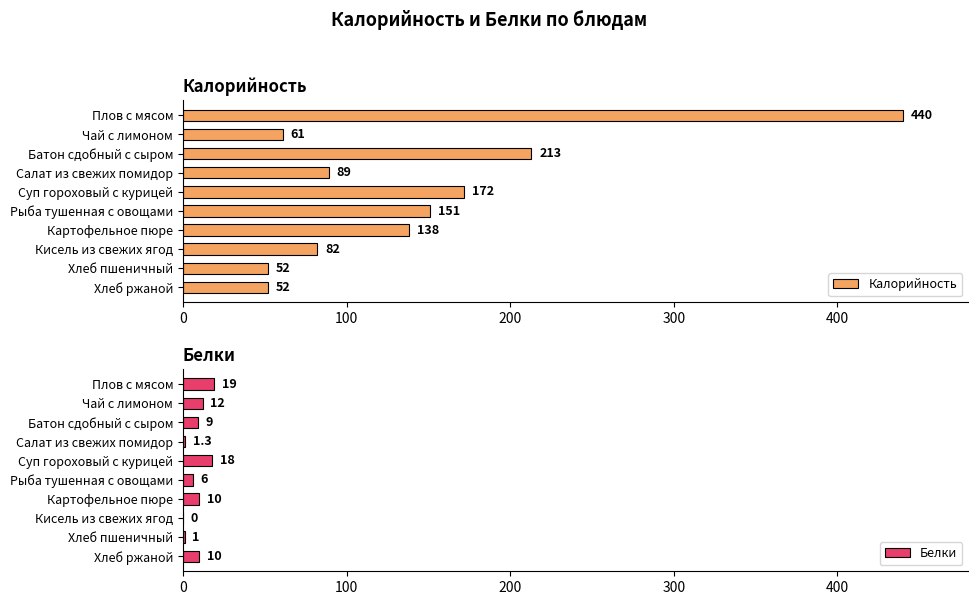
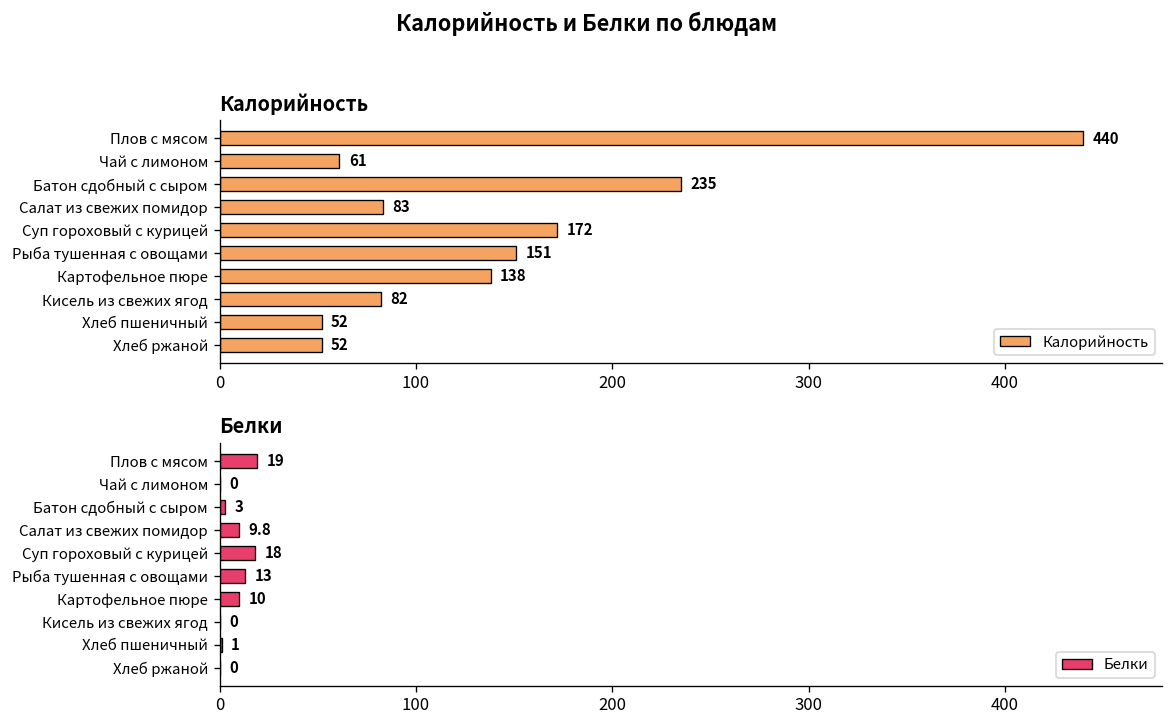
  {
    "Калорийность": {
      "Плов с мясом": 440,
      "Чай с лимоном": 61,
-     "Батон сдобный с сыром": 213,
-     "Салат из свежих помидор": 89,
+     "Батон сдобный с сыром": 235,
+     "Салат из свежих помидор": 83,
      "Суп гороховый с курицей": 172,
      "Рыба тушенная с овощами": 151,
      "Картофельное пюре": 138,
      "Кисель из свежих ягод": 82,
      "Хлеб пшеничный": 52,
      "Хлеб ржаной": 52
    },
    "Белки": {
      "Плов с мясом": 19,
-     "Чай с лимоном": 12,
-     "Батон сдобный с сыром": 9,
-     "Салат из свежих помидор": 1.3,
+     "Чай с лимоном": 0,
+     "Батон сдобный с сыром": 3,
+     "Салат из свежих помидор": 9.8,
      "Суп гороховый с курицей": 18,
-     "Рыба тушенная с овощами": 6,
+     "Рыба тушенная с овощами": 13,
      "Картофельное пюре": 10,
      "Кисель из свежих ягод": 0,
      "Хлеб пшеничный": 1,
-     "Хлеб ржаной": 10
+     "Хлеб ржаной": 0
    }
  }
